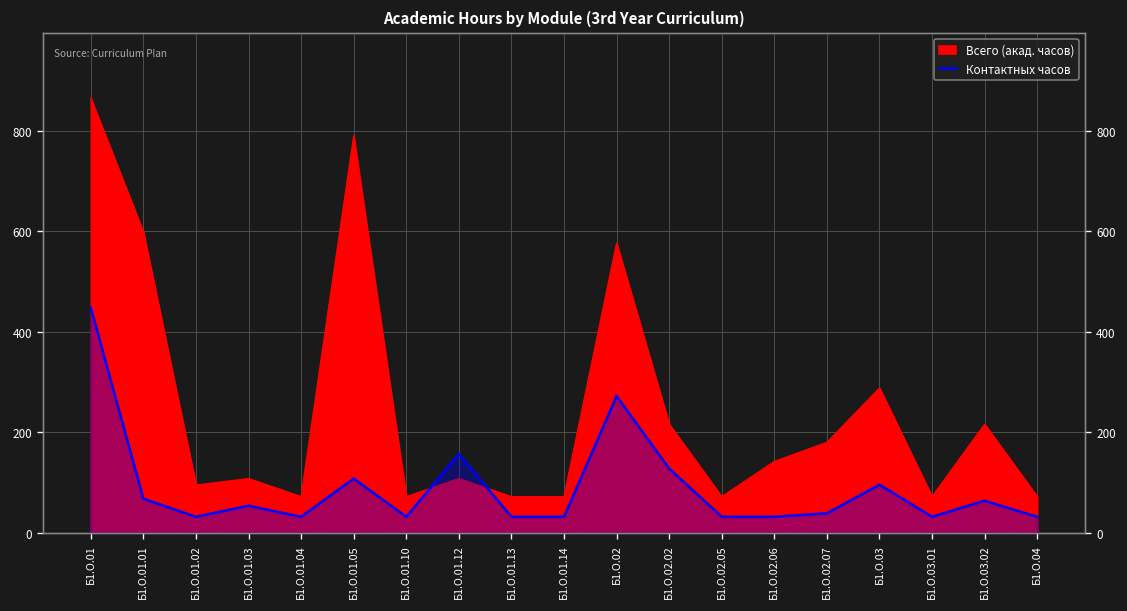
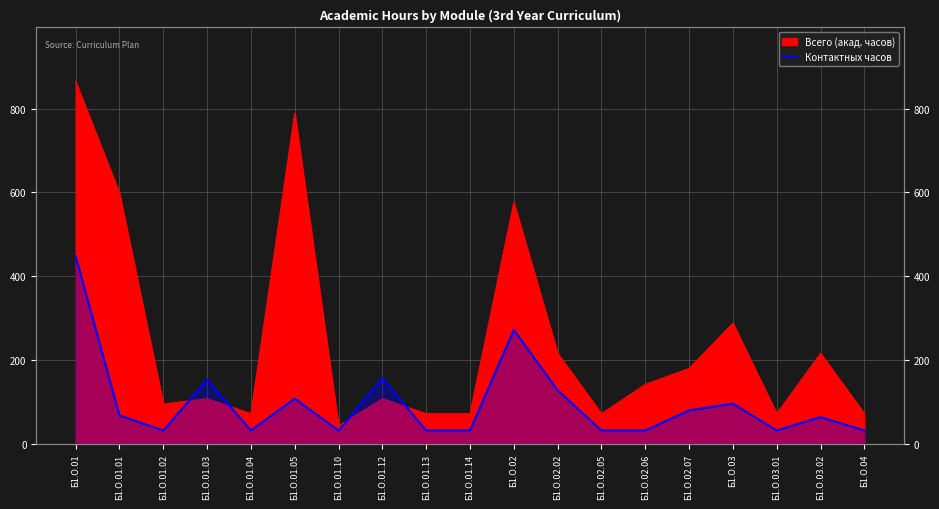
  {
    "Всего (акад. часов)": {
      "Б1.О.01": 860,
      "Б1.О.01.01": 600,
      "Б1.О.01.02": 100,
      "Б1.О.01.03": 110,
      "Б1.О.01.04": 70,
      "Б1.О.01.05": 790,
-     "Б1.О.01.10": 70,
+     "Б1.О.01.10": 40,
      "Б1.О.01.12": 110,
      "Б1.О.01.13": 70,
      "Б1.О.01.14": 70,
      "Б1.О.02": 580,
      "Б1.О.02.02": 220,
      "Б1.О.02.05": 70,
      "Б1.О.02.06": 140,
      "Б1.О.02.07": 180,
      "Б1.О.03": 290,
      "Б1.О.03.01": 70,
      "Б1.О.03.02": 220,
      "Б1.О.04": 70
    },
    "Контактных часов": {
      "Б1.О.01": 450,
      "Б1.О.01.01": 70,
      "Б1.О.01.02": 30,
-     "Б1.О.01.03": 50,
+     "Б1.О.01.03": 150,
      "Б1.О.01.04": 30,
      "Б1.О.01.05": 110,
      "Б1.О.01.10": 30,
      "Б1.О.01.12": 160,
      "Б1.О.01.13": 30,
      "Б1.О.01.14": 30,
      "Б1.О.02": 270,
      "Б1.О.02.02": 130,
      "Б1.О.02.05": 30,
      "Б1.О.02.06": 30,
-     "Б1.О.02.07": 40,
+     "Б1.О.02.07": 80,
      "Б1.О.03": 100,
      "Б1.О.03.01": 30,
      "Б1.О.03.02": 60,
      "Б1.О.04": 30
    }
  }
